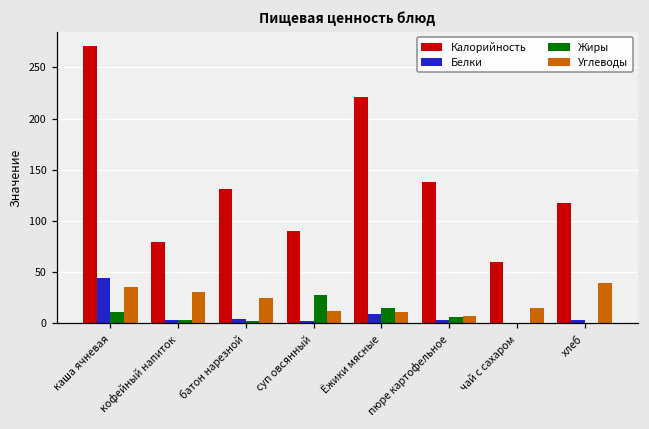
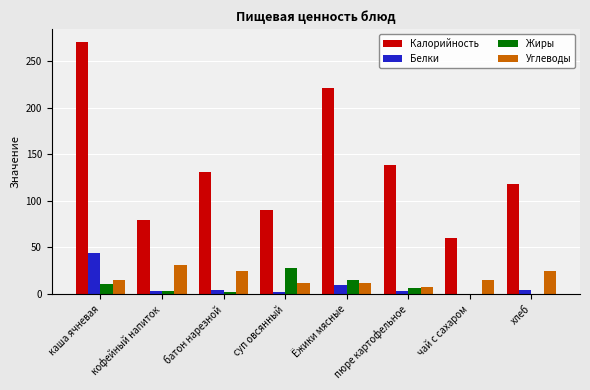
  {
    "Калорийность": {
      "каша ячневая": 270,
      "кофейный напиток": 80,
      "батон нарезной": 130,
      "суп овсянный": 90,
      "Ёжики мясные": 220,
      "пюре картофельное": 140,
      "чай с сахаром": 60,
      "хлеб": 120
    },
    "Белки": {
      "каша ячневая": 40,
      "кофейный напиток": 0,
      "батон нарезной": 0,
      "Ёжики мясные": 10,
      "пюре картофельное": 0,
      "чай с сахаром": 0,
      "хлеб": 0
    },
    "Жиры": {
      "каша ячневая": 10,
      "кофейный напиток": 0,
      "суп овсянный": 30,
      "Ёжики мясные": 20,
      "пюре картофельное": 10,
      "чай с сахаром": 0
    },
    "Углеводы": {
-     "каша ячневая": 40,
+     "каша ячневая": 20,
      "кофейный напиток": 30,
      "батон нарезной": 30,
      "суп овсянный": 10,
      "Ёжики мясные": 10,
      "пюре картофельное": 10,
      "чай с сахаром": 20,
-     "хлеб": 40
+     "хлеб": 20
    }
  }
